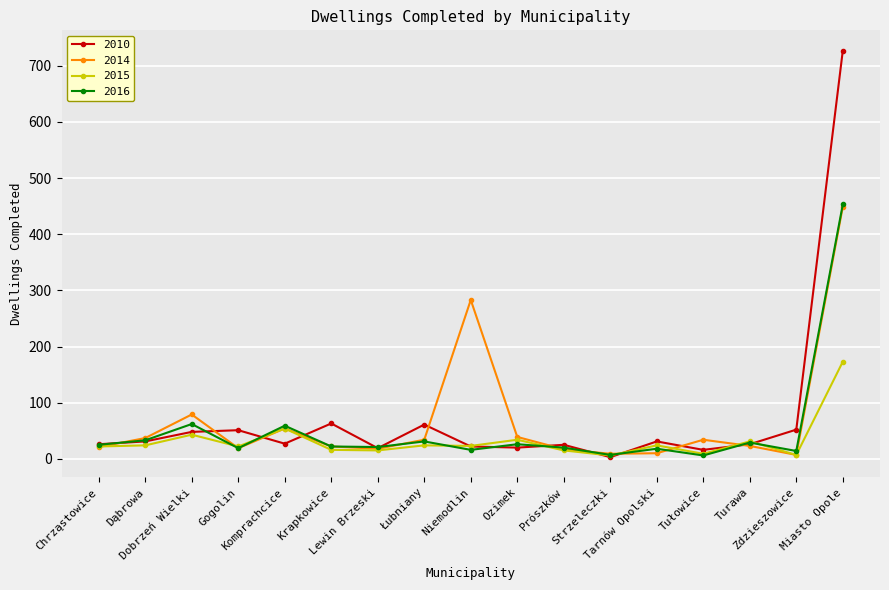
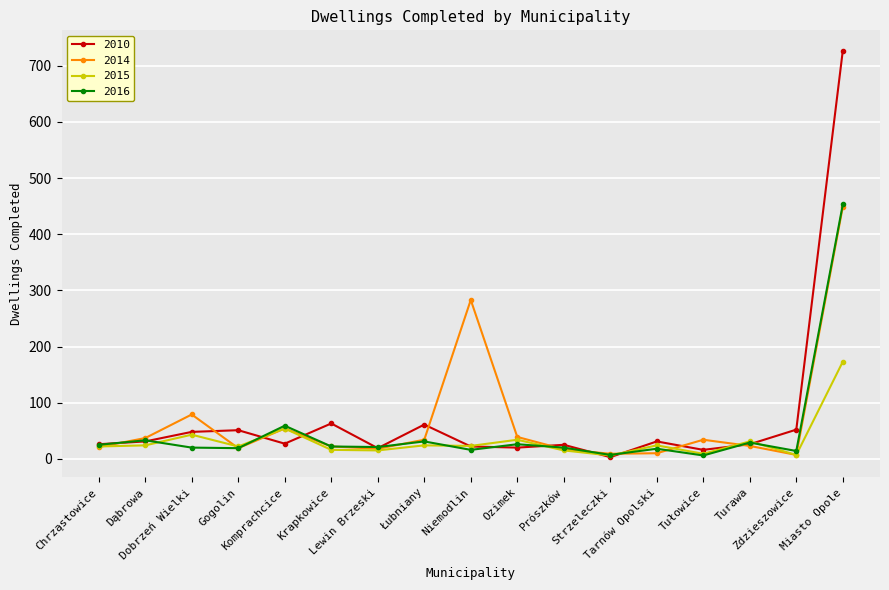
  {
    "2010": {
      "Dobrzeń Wielki": 50,
      "Gogolin": 50,
      "Komprachcice": 30,
      "Krapkowice": 60,
      "Łubniany": 60,
      "Ozimek": 20,
      "Prószków": 30,
      "Tarnów Opolski": 30,
      "Tułowice": 20,
      "Zdzieszowice": 50,
      "Miasto Opole": 730
    },
    "2014": {
      "Dobrzeń Wielki": 80,
      "Niemodlin": 280,
      "Ozimek": 40,
      "Tarnów Opolski": 10,
      "Tułowice": 30
    },
    "2015": {
      "Dąbrowa": 20,
      "Dobrzeń Wielki": 40,
      "Krapkowice": 20,
      "Łubniany": 20,
      "Ozimek": 30,
      "Tarnów Opolski": 20,
      "Miasto Opole": 170
    },
    "2016": {
-     "Dobrzeń Wielki": 60,
+     "Dobrzeń Wielki": 20,
      "Komprachcice": 60,
      "Niemodlin": 20,
      "Ozimek": 30,
      "Tarnów Opolski": 20,
      "Zdzieszowice": 10
    }
  }
